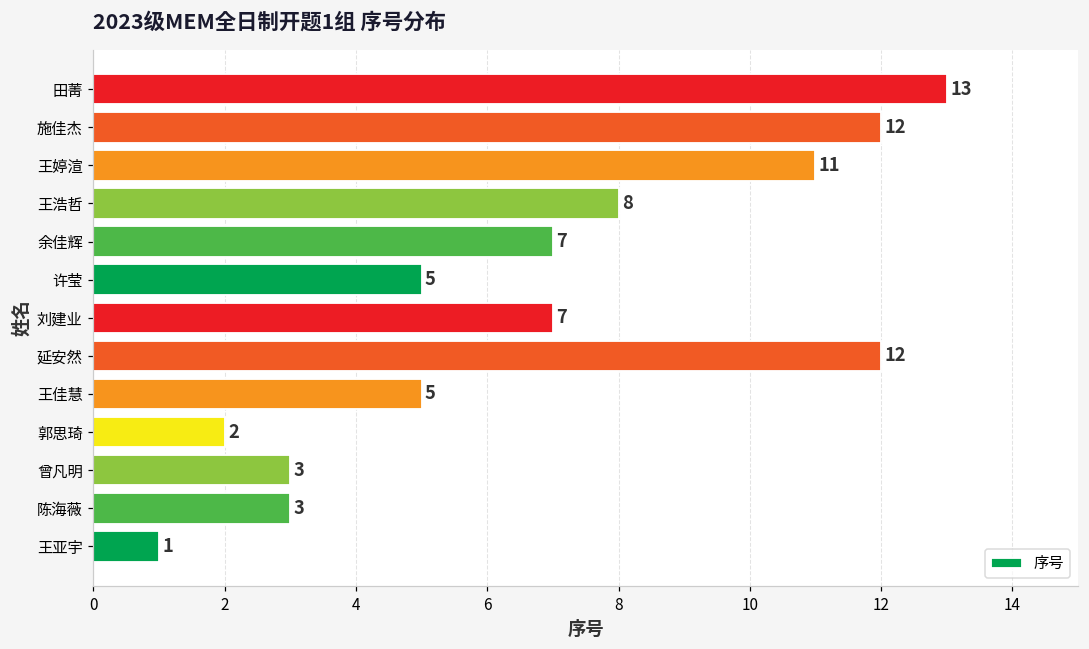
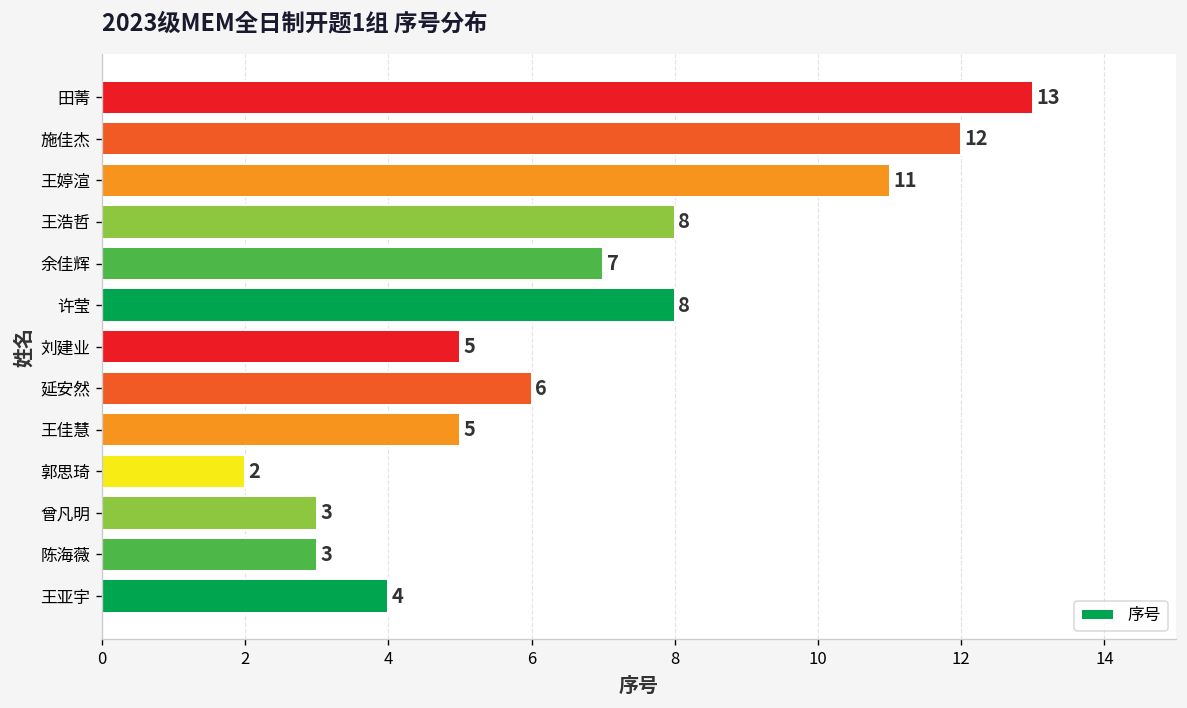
  {
    "田菁": 13,
    "施佳杰": 12,
    "王婷渲": 11,
    "王浩哲": 8,
    "余佳辉": 7,
-   "许莹": 5,
-   "刘建业": 7,
-   "延安然": 12,
+   "许莹": 8,
+   "刘建业": 5,
+   "延安然": 6,
    "王佳慧": 5,
    "郭思琦": 2,
    "曾凡明": 3,
    "陈海薇": 3,
-   "王亚宇": 1
+   "王亚宇": 4
  }
